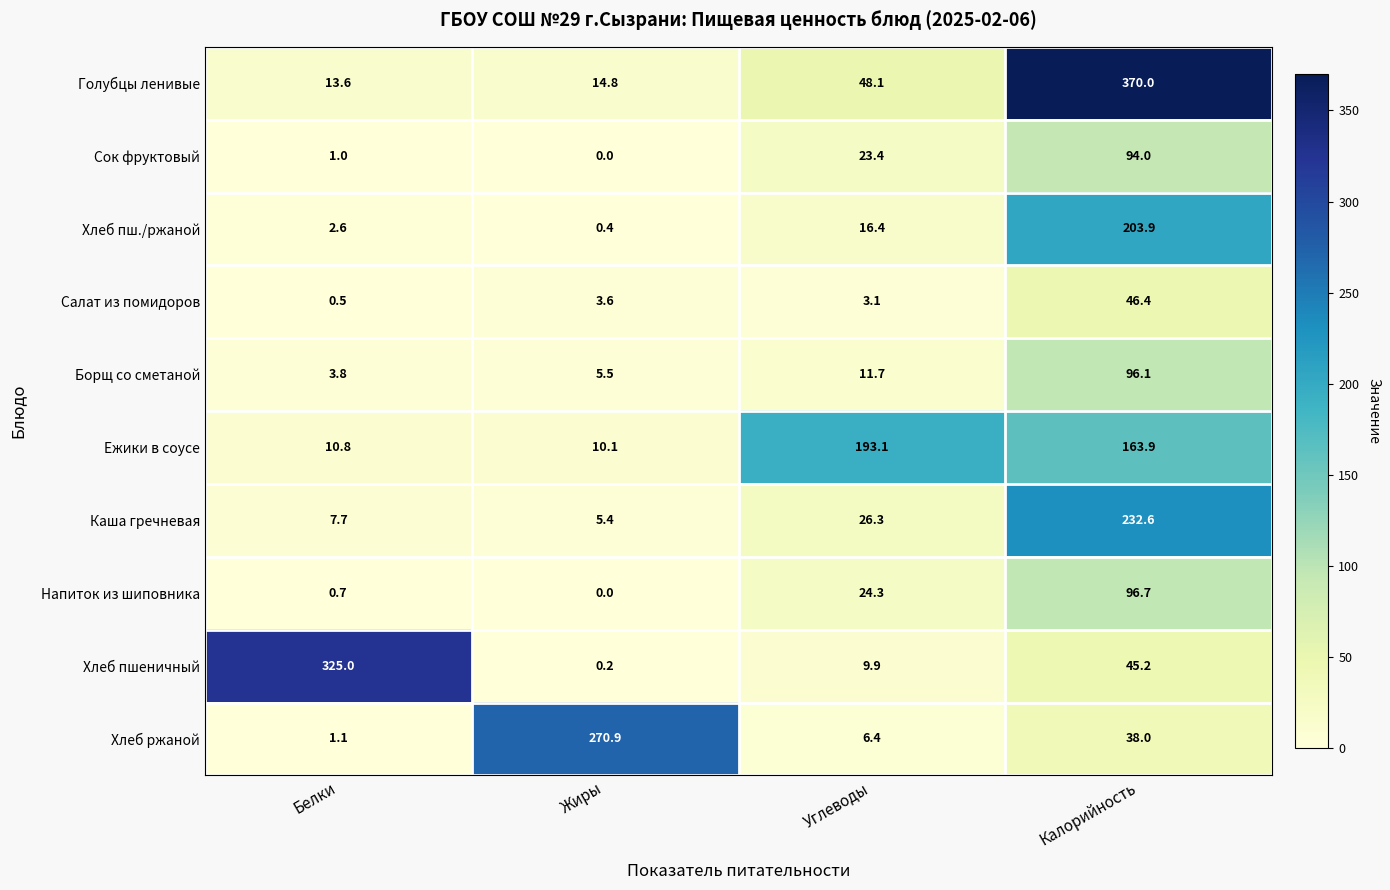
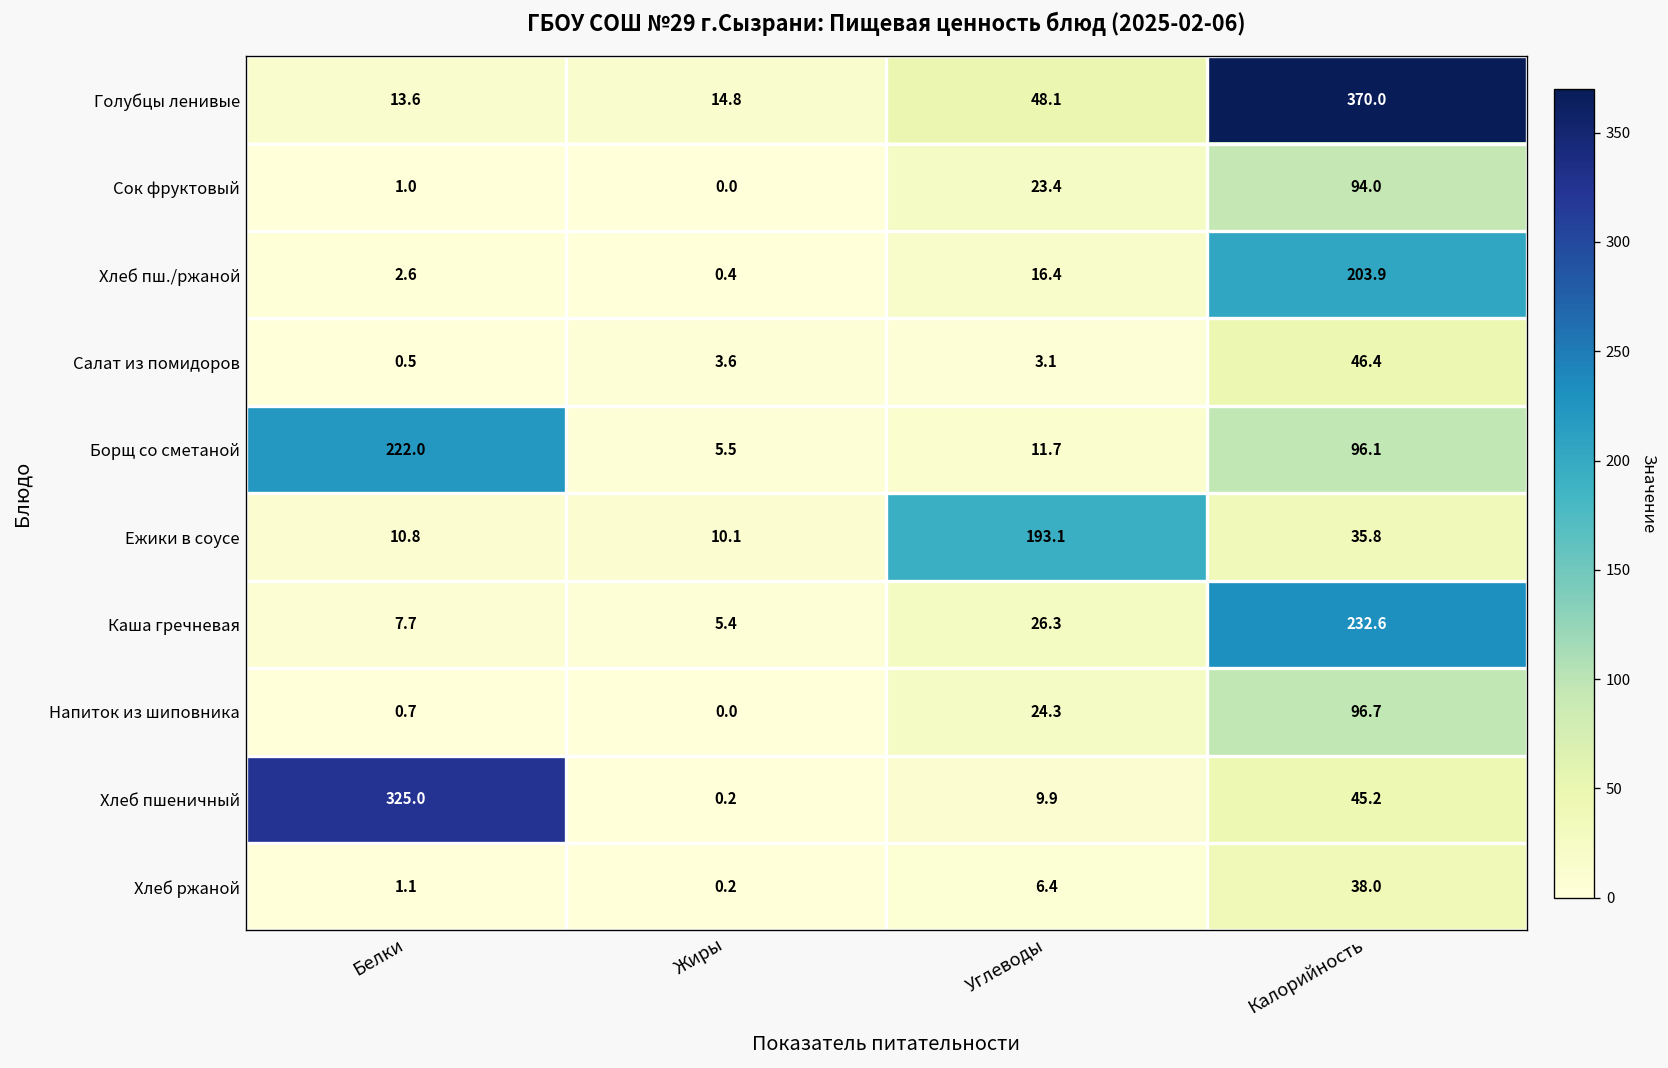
  {
    "Голубцы ленивые": {
      "Белки": 13.6,
      "Жиры": 14.8,
      "Углеводы": 48.1,
      "Калорийность": 370.0
    },
    "Сок фруктовый": {
      "Белки": 1.0,
      "Жиры": 0.0,
      "Углеводы": 23.4,
      "Калорийность": 94.0
    },
    "Хлеб пш./ржаной": {
      "Белки": 2.6,
      "Жиры": 0.4,
      "Углеводы": 16.4,
      "Калорийность": 203.9
    },
    "Салат из помидоров": {
      "Белки": 0.5,
      "Жиры": 3.6,
      "Углеводы": 3.1,
      "Калорийность": 46.4
    },
    "Борщ со сметаной": {
-     "Белки": 3.8,
+     "Белки": 222.0,
      "Жиры": 5.5,
      "Углеводы": 11.7,
      "Калорийность": 96.1
    },
    "Ежики в соусе": {
      "Белки": 10.8,
      "Жиры": 10.1,
      "Углеводы": 193.1,
-     "Калорийность": 163.9
+     "Калорийность": 35.8
    },
    "Каша гречневая": {
      "Белки": 7.7,
      "Жиры": 5.4,
      "Углеводы": 26.3,
      "Калорийность": 232.6
    },
    "Напиток из шиповника": {
      "Белки": 0.7,
      "Жиры": 0.0,
      "Углеводы": 24.3,
      "Калорийность": 96.7
    },
    "Хлеб пшеничный": {
      "Белки": 325.0,
      "Жиры": 0.2,
      "Углеводы": 9.9,
      "Калорийность": 45.2
    },
    "Хлеб ржаной": {
      "Белки": 1.1,
-     "Жиры": 270.9,
+     "Жиры": 0.2,
      "Углеводы": 6.4,
      "Калорийность": 38.0
    }
  }
